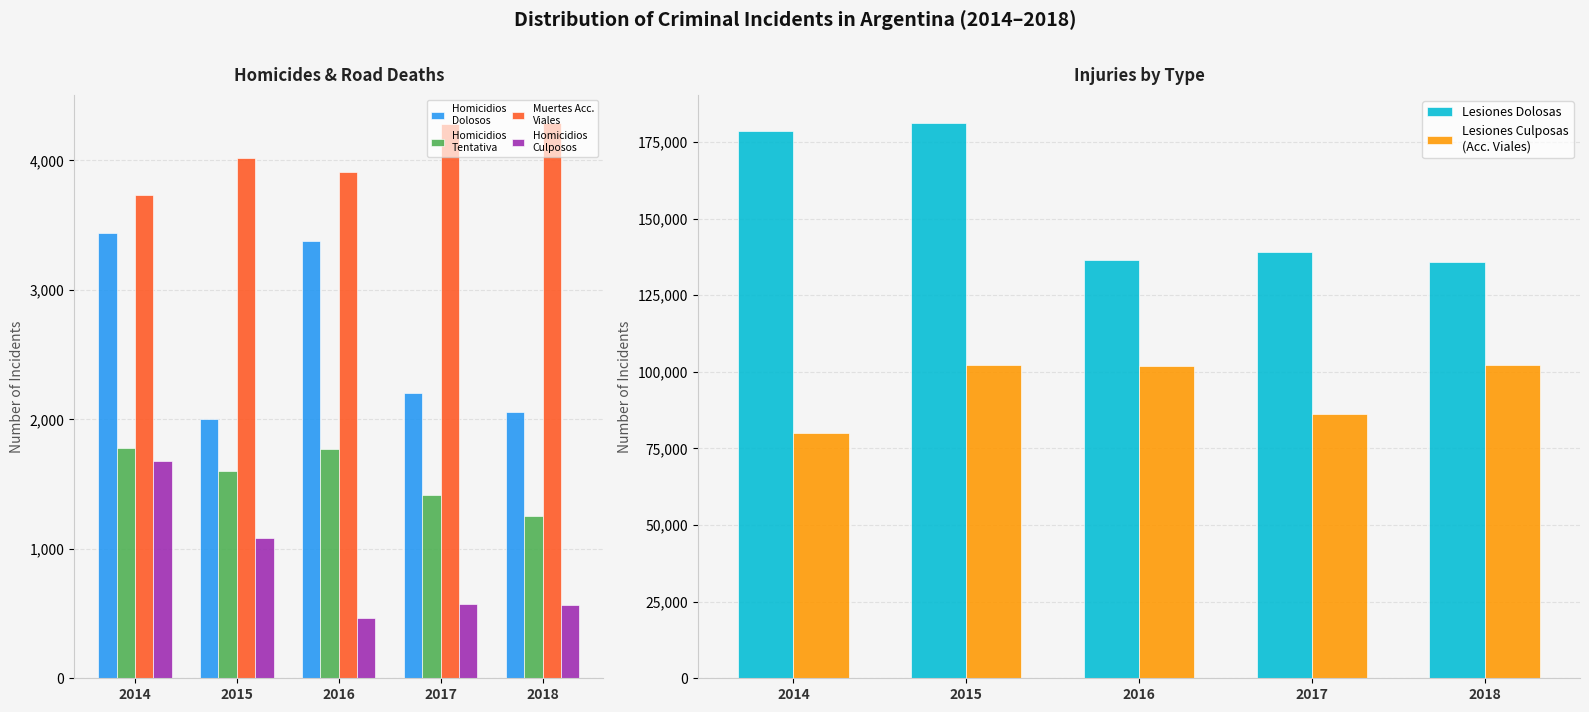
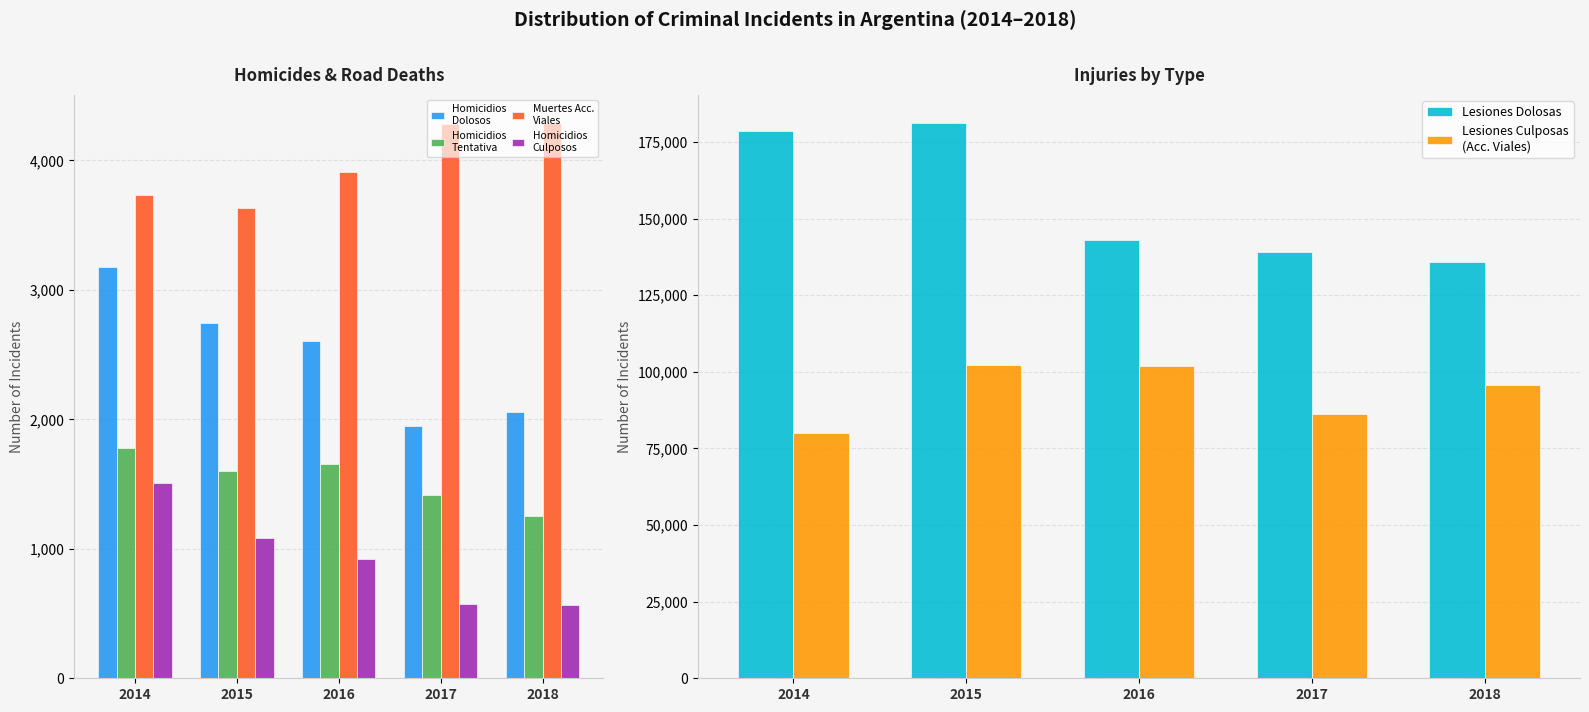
  {
    "Homicides & Road Deaths": {
      "Homicidios Dolosos": {
-       "2014": "3,440",
-       "2015": "2,010",
-       "2016": "3,380",
-       "2017": "2,200",
+       "2014": "3,180",
+       "2015": "2,740",
+       "2016": "2,600",
+       "2017": "1,950",
        "2018": "2,060"
      },
      "Homicidios Tentativa": {
        "2014": "1,780",
        "2015": "1,600",
-       "2016": "1,770",
+       "2016": "1,660",
        "2017": "1,410",
        "2018": "1,250"
      },
      "Muertes Acc. Viales": {
        "2014": "3,730",
-       "2015": "4,020",
+       "2015": "3,630",
        "2016": "3,910"
      },
      "Homicidios Culposos": {
-       "2014": "1,680",
+       "2014": "1,510",
        "2015": "1,090",
-       "2016": "460",
+       "2016": "920",
        "2017": "570",
        "2018": "570"
      }
    },
    "Injuries by Type": {
      "Lesiones Dolosas": {
        "2014": "179,000",
        "2015": "181,000",
-       "2016": "137,000",
+       "2016": "143,000",
        "2017": "139,000",
        "2018": "136,000"
      },
      "Lesiones Culposas (Acc. Viales)": {
        "2014": "80,000",
        "2015": "102,000",
        "2016": "102,000",
        "2017": "86,000",
-       "2018": "102,000"
+       "2018": "96,000"
      }
    }
  }
